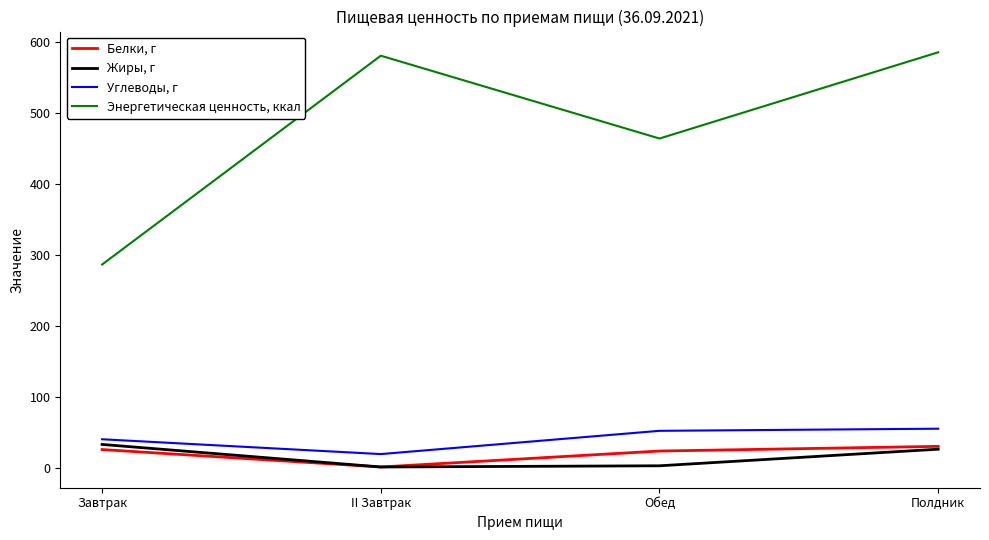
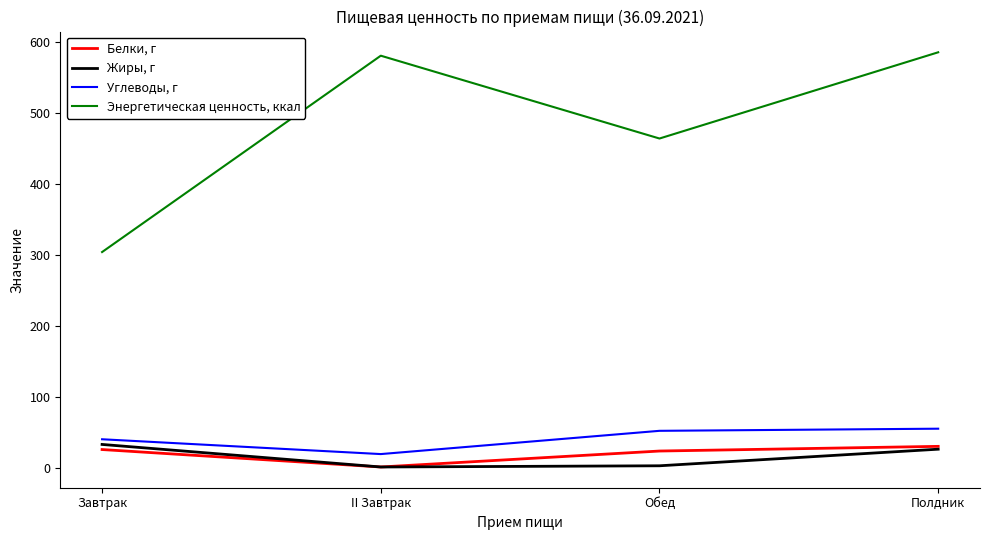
  {
    "Белки, г": {
      "Завтрак": 30,
      "Обед": 20,
      "Полдник": 30
    },
    "Жиры, г": {
      "Завтрак": 30,
      "Обед": 0,
      "Полдник": 30
    },
    "Углеводы, г": {
      "Завтрак": 40,
      "II Завтрак": 20,
      "Обед": 50,
      "Полдник": 50
    },
    "Энергетическая ценность, ккал": {
-     "Завтрак": 290,
+     "Завтрак": 300,
      "II Завтрак": 580,
      "Обед": 460,
      "Полдник": 590
    }
  }
